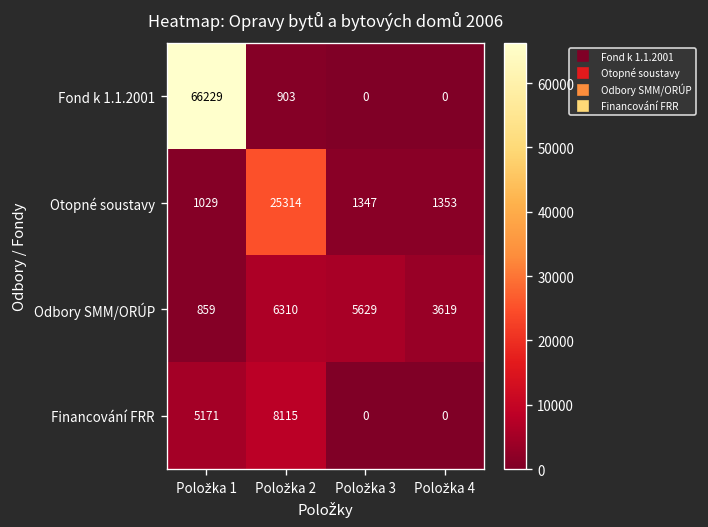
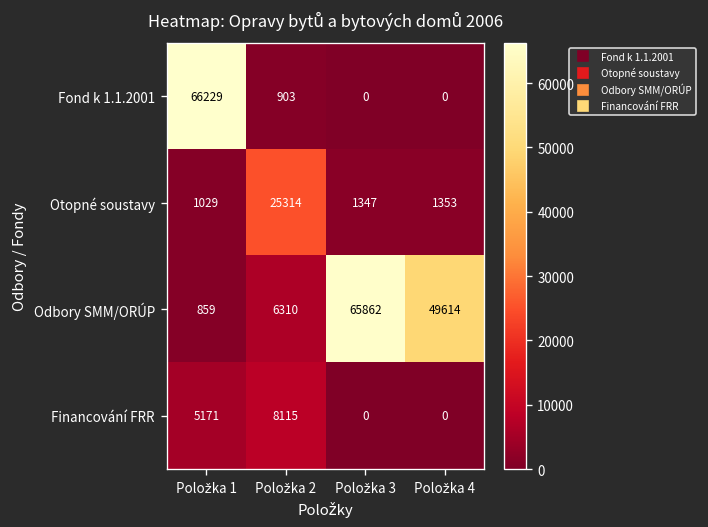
  {
    "Fond k 1.1.2001": {
      "Položka 1": 66229,
      "Položka 2": 903,
      "Položka 3": 0,
      "Položka 4": 0
    },
    "Otopné soustavy": {
      "Položka 1": 1029,
      "Položka 2": 25314,
      "Položka 3": 1347,
      "Položka 4": 1353
    },
    "Odbory SMM/ORÚP": {
      "Položka 1": 859,
      "Položka 2": 6310,
-     "Položka 3": 5629,
-     "Položka 4": 3619
+     "Položka 3": 65862,
+     "Položka 4": 49614
    },
    "Financování FRR": {
      "Položka 1": 5171,
      "Položka 2": 8115,
      "Položka 3": 0,
      "Položka 4": 0
    }
  }
